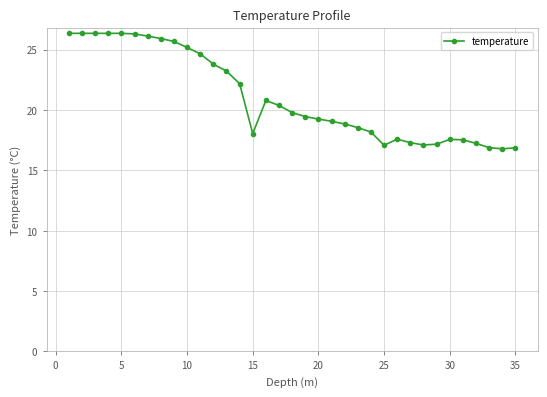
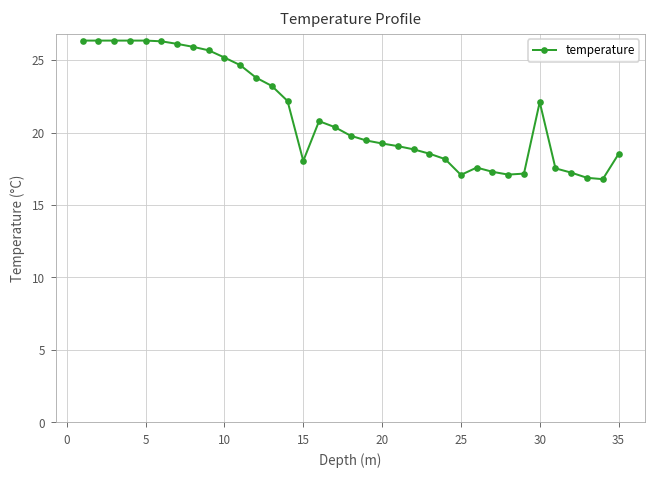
  {
    "5": 26.3,
    "10": 25.2,
    "15": 18.0,
    "20": 19.2,
    "25": 17.1,
-   "30": 17.6,
-   "35": 16.9
+   "30": 22.1,
+   "35": 18.5
  }
